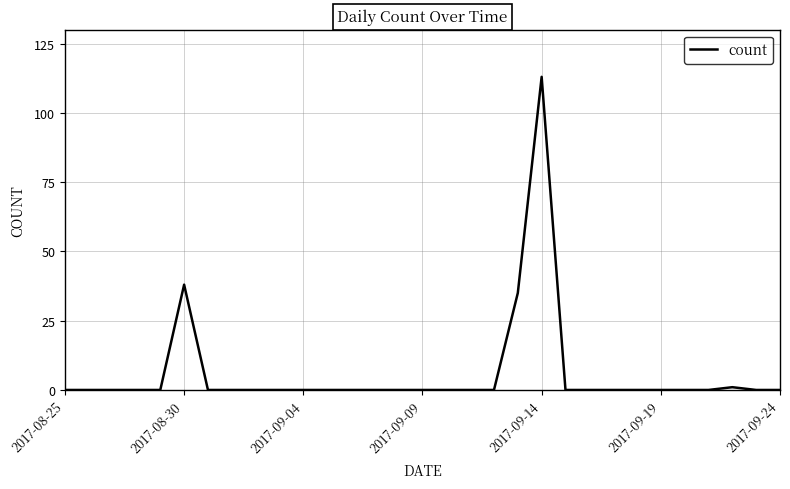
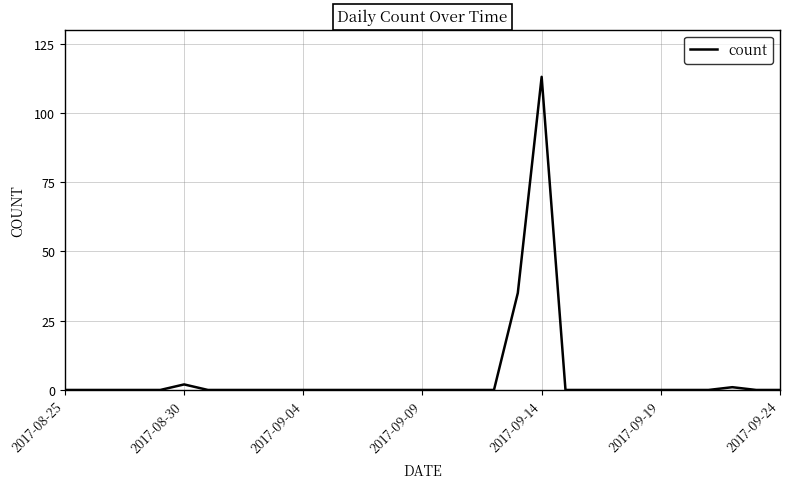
  {
    "2017-08-25": 0,
-   "2017-08-30": 38,
+   "2017-08-30": 2,
    "2017-09-04": 0,
    "2017-09-09": 0,
    "2017-09-14": 113,
    "2017-09-19": 0,
    "2017-09-24": 0
  }
